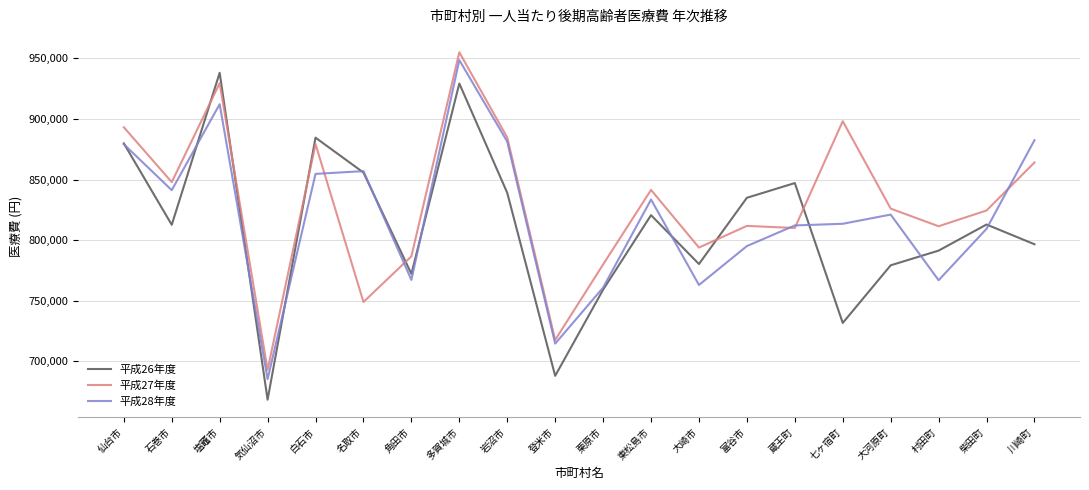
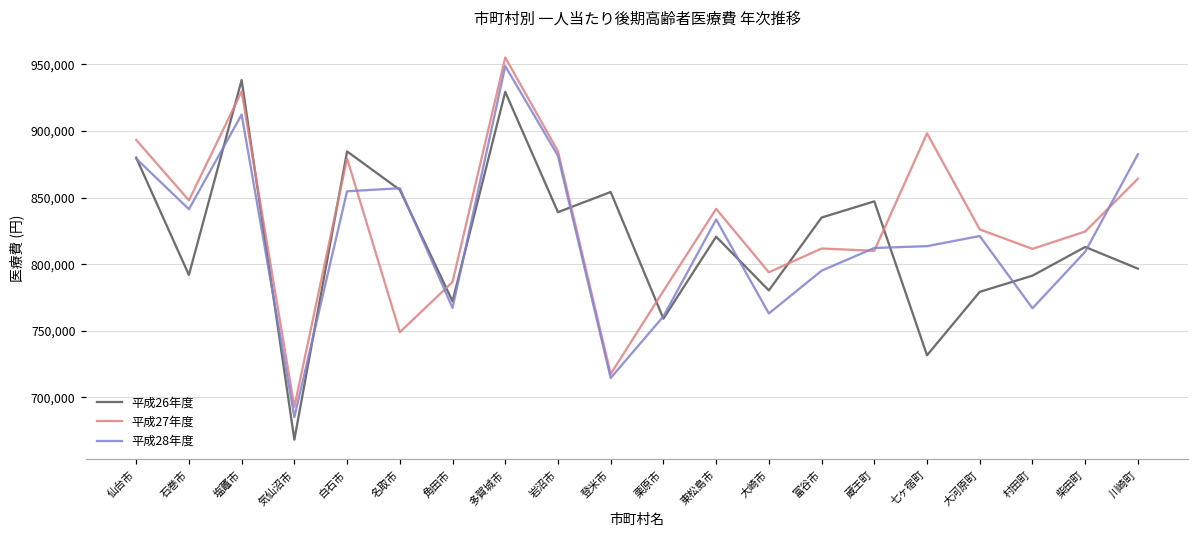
  {
    "平成26年度": {
-     "石巻市": "813,000",
+     "石巻市": "792,000",
      "塩竈市": "938,000",
      "気仙沼市": "668,000",
      "白石市": "885,000",
      "角田市": "772,000",
      "多賀城市": "929,000",
      "岩沼市": "839,000",
-     "登米市": "688,000",
+     "登米市": "854,000",
      "東松島市": "821,000",
      "大崎市": "780,000",
      "富谷市": "835,000",
      "蔵王町": "847,000",
      "七ヶ宿町": "732,000",
      "大河原町": "779,000",
      "村田町": "791,000",
      "柴田町": "813,000",
      "川崎町": "797,000"
    },
    "平成27年度": {
      "仙台市": "893,000",
      "石巻市": "848,000",
      "塩竈市": "930,000",
      "気仙沼市": "693,000",
      "白石市": "879,000",
      "名取市": "749,000",
      "角田市": "787,000",
      "多賀城市": "955,000",
      "岩沼市": "885,000",
      "登米市": "718,000",
      "栗原市": "780,000",
      "東松島市": "841,000",
      "大崎市": "794,000",
      "富谷市": "812,000",
      "蔵王町": "810,000",
      "七ヶ宿町": "898,000",
      "大河原町": "826,000",
      "村田町": "812,000",
      "柴田町": "825,000",
      "川崎町": "864,000"
    },
    "平成28年度": {
      "石巻市": "841,000",
      "塩竈市": "912,000",
      "気仙沼市": "685,000",
      "白石市": "855,000",
      "角田市": "767,000",
      "多賀城市": "949,000",
      "岩沼市": "881,000",
      "登米市": "715,000",
      "東松島市": "834,000",
      "大崎市": "763,000",
      "富谷市": "795,000",
      "蔵王町": "812,000",
      "七ヶ宿町": "814,000",
      "大河原町": "821,000",
      "村田町": "767,000",
      "柴田町": "809,000",
      "川崎町": "883,000"
    }
  }
